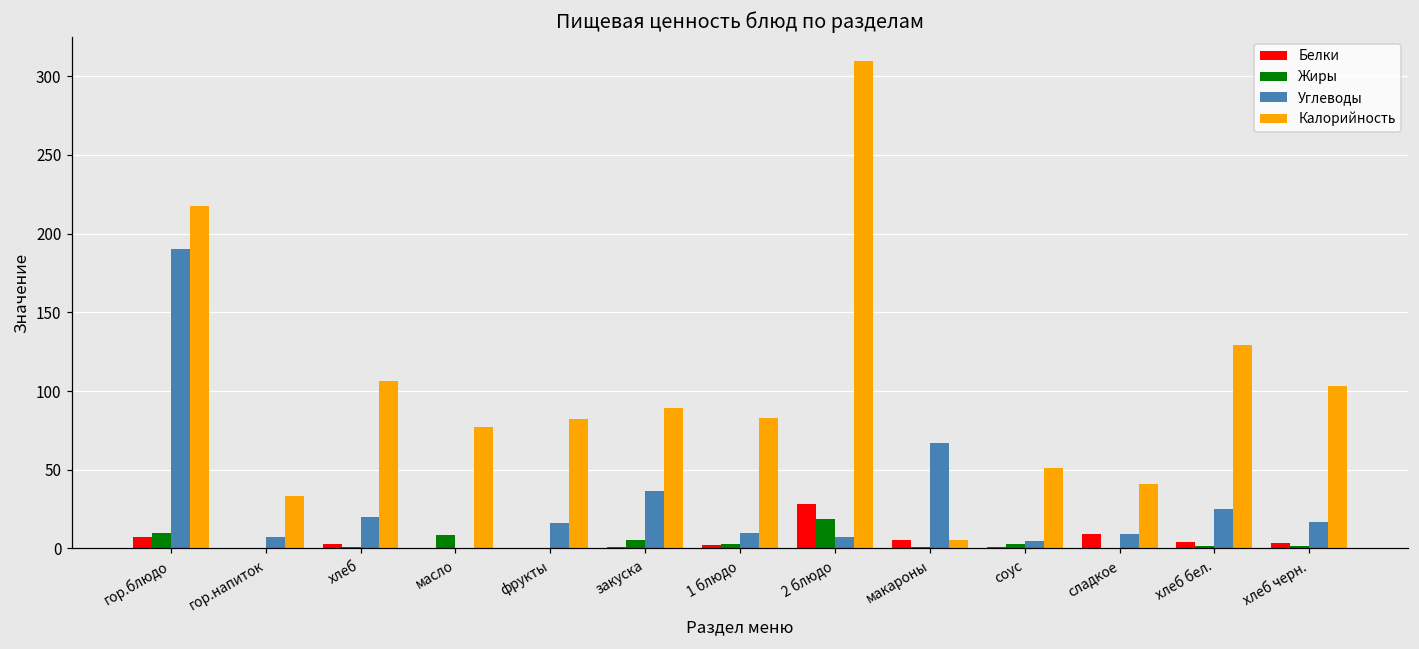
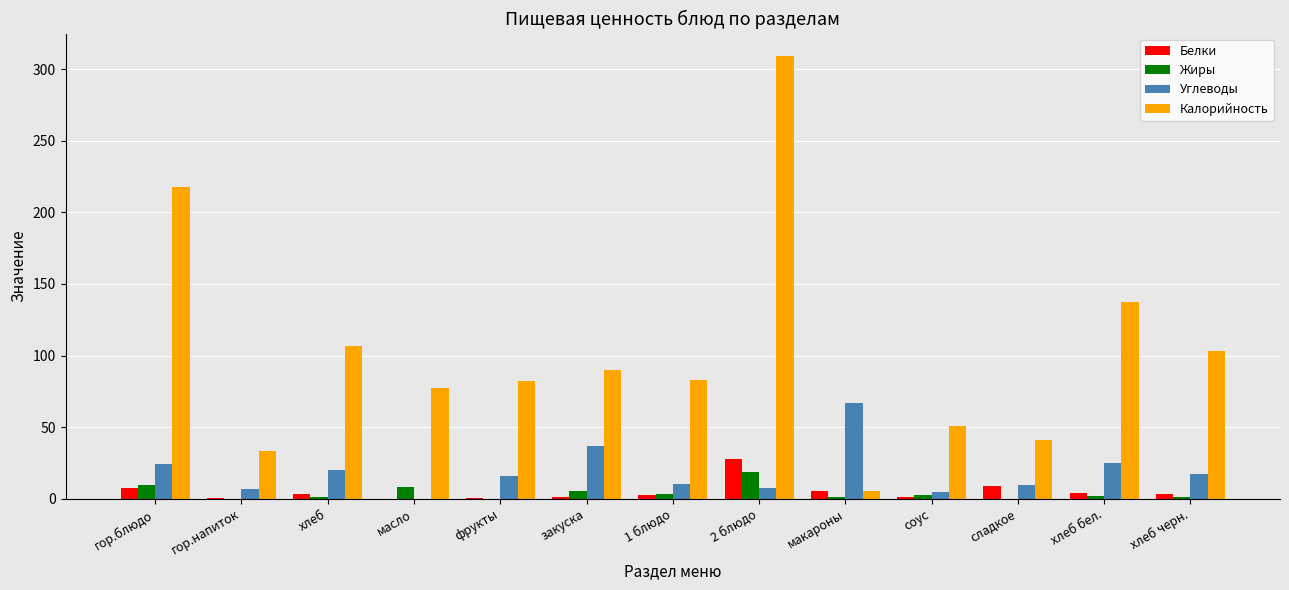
  {
    "Белки": {
      "гор.блюдо": 7,
      "хлеб": 3,
      "1 блюдо": 2,
      "2 блюдо": 28,
      "макароны": 5,
      "сладкое": 9,
      "хлеб бел.": 4,
      "хлеб черн.": 3
    },
    "Жиры": {
      "гор.блюдо": 10,
      "масло": 8,
      "фрукты": 0,
      "закуска": 5,
      "1 блюдо": 3,
      "2 блюдо": 19,
      "соус": 3,
      "сладкое": 0
    },
    "Углеводы": {
-     "гор.блюдо": 190,
+     "гор.блюдо": 24,
      "гор.напиток": 7,
      "хлеб": 20,
      "фрукты": 16,
      "закуска": 37,
      "1 блюдо": 10,
      "2 блюдо": 7,
      "макароны": 67,
      "соус": 5,
      "сладкое": 9,
      "хлеб бел.": 25,
      "хлеб черн.": 17
    },
    "Калорийность": {
      "гор.блюдо": 218,
      "гор.напиток": 33,
      "хлеб": 107,
      "масло": 77,
      "фрукты": 82,
      "закуска": 90,
      "1 блюдо": 83,
      "2 блюдо": 310,
      "макароны": 5,
      "соус": 51,
      "сладкое": 41,
-     "хлеб бел.": 130,
+     "хлеб бел.": 138,
      "хлеб черн.": 103
    }
  }
